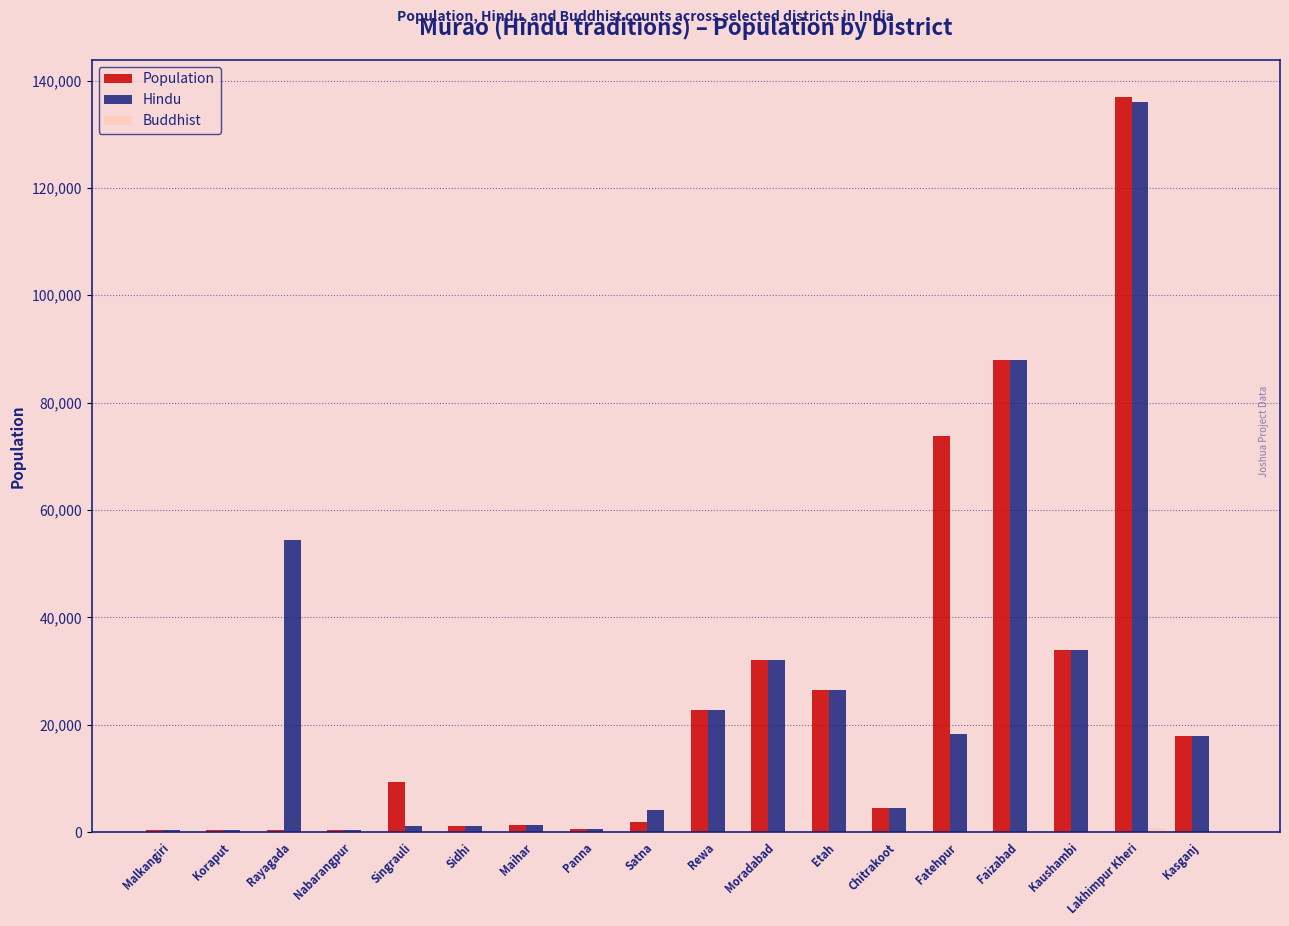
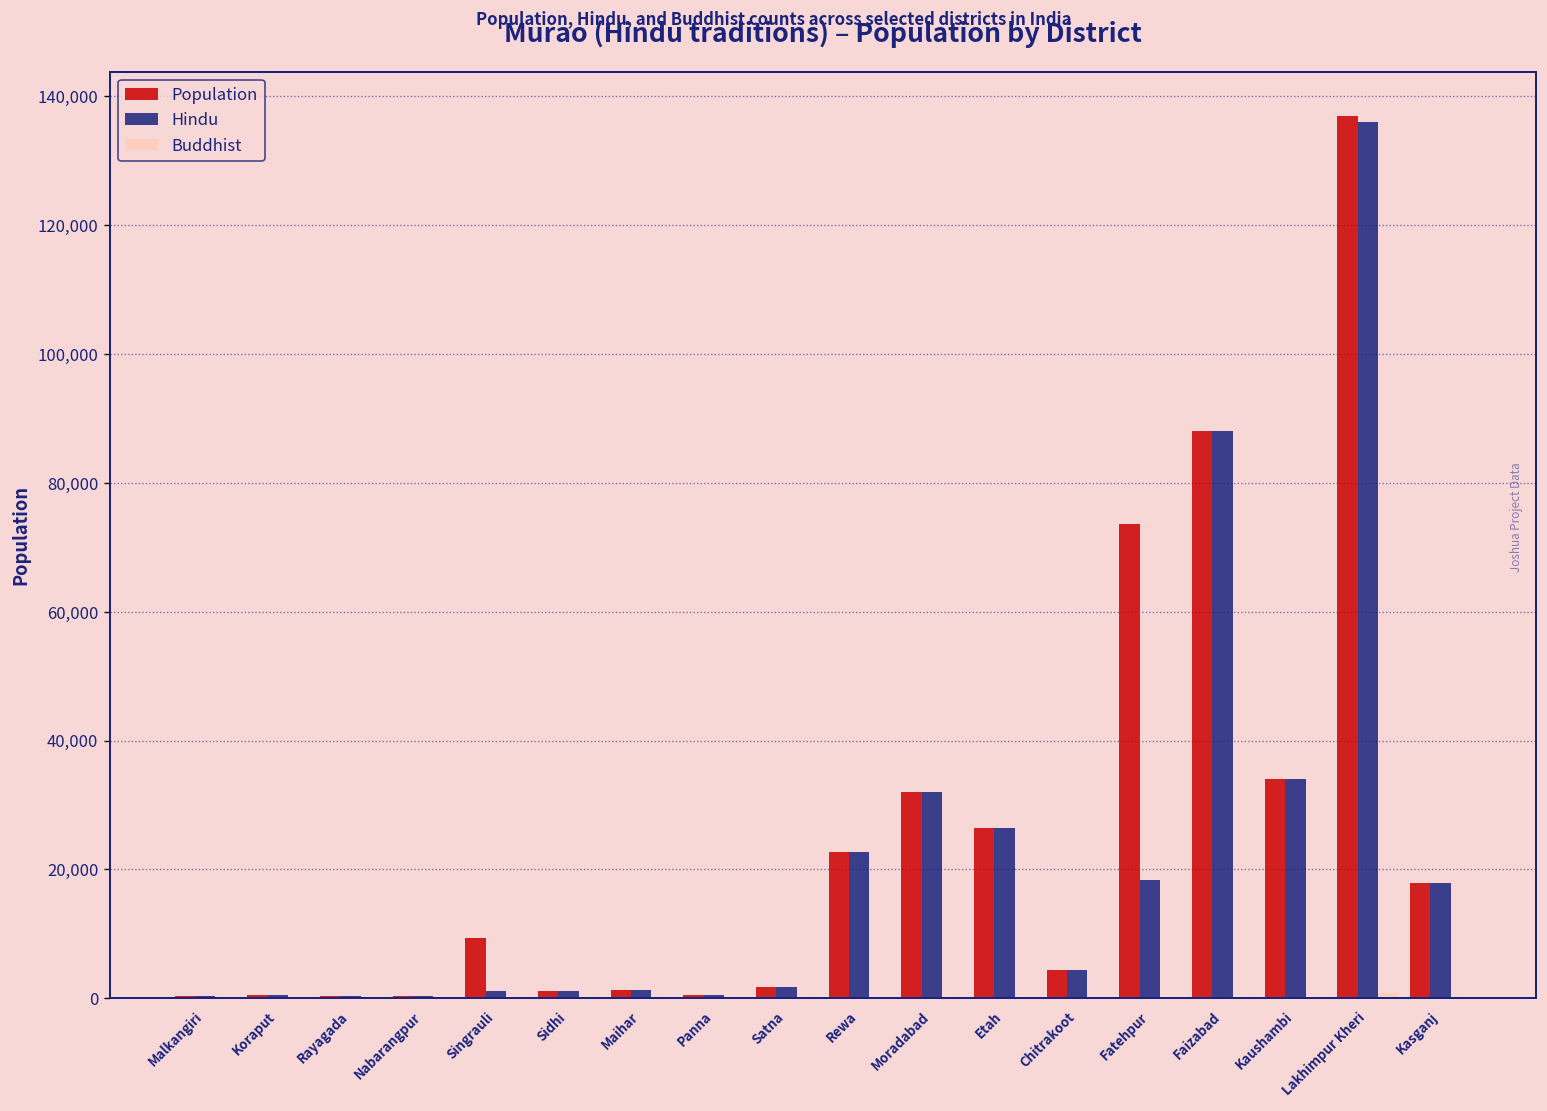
  {
    "Population": {
      "Singrauli": "9,000",
      "Sidhi": "1,000",
      "Maihar": "1,000",
      "Panna": "1,000",
      "Satna": "2,000",
      "Rewa": "23,000",
      "Moradabad": "32,000",
      "Etah": "27,000",
      "Chitrakoot": "4,000",
      "Fatehpur": "74,000",
      "Faizabad": "88,000",
      "Kaushambi": "34,000",
      "Lakhimpur Kheri": "137,000",
      "Kasganj": "18,000"
    },
    "Hindu": {
-     "Rayagada": "54,000",
+     "Rayagada": "0",
      "Singrauli": "1,000",
      "Sidhi": "1,000",
      "Maihar": "1,000",
      "Panna": "1,000",
-     "Satna": "4,000",
+     "Satna": "2,000",
      "Rewa": "23,000",
      "Moradabad": "32,000",
      "Etah": "27,000",
      "Chitrakoot": "4,000",
      "Fatehpur": "18,000",
      "Faizabad": "88,000",
      "Kaushambi": "34,000",
      "Lakhimpur Kheri": "136,000",
      "Kasganj": "18,000"
    },
    "Buddhist": {
      "Malkangiri": "0",
      "Koraput": "0",
      "Rayagada": "0",
      "Nabarangpur": "0",
      "Singrauli": "0",
      "Sidhi": "0",
      "Maihar": "0",
      "Panna": "0",
      "Satna": "0",
      "Rewa": "0",
      "Moradabad": "0",
      "Etah": "0",
      "Chitrakoot": "0",
      "Fatehpur": "0",
      "Faizabad": "0",
      "Kaushambi": "0",
      "Lakhimpur Kheri": "1,000",
      "Kasganj": "0"
    }
  }
